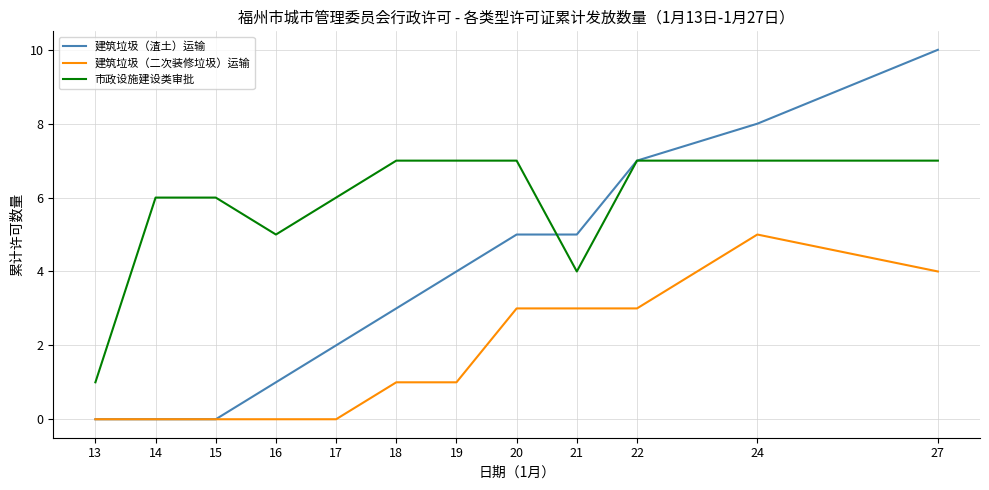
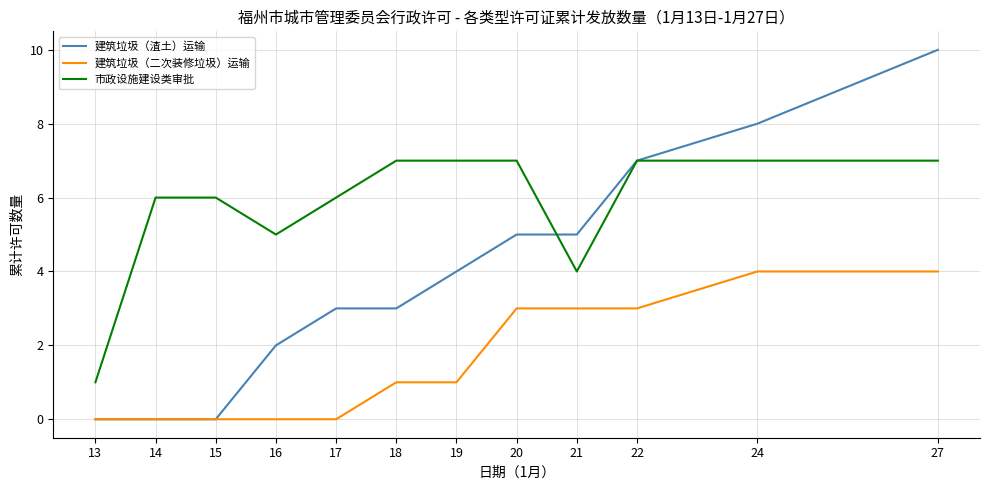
  {
    "建筑垃圾（渣土）运输": {
-     "16": 1,
-     "17": 2,
+     "16": 2,
+     "17": 3,
      "18": 3,
      "19": 4,
      "20": 5,
      "21": 5,
      "24": 8,
      "27": 10
    },
    "建筑垃圾（二次装修垃圾）运输": {
      "16": 0,
      "17": 0,
      "18": 1,
      "19": 1,
      "20": 3,
      "21": 3,
      "22": 3,
-     "24": 5,
+     "24": 4,
      "27": 4
    },
    "市政设施建设类审批": {
      "13": 1,
      "14": 6,
      "15": 6,
      "16": 5,
      "17": 6,
      "18": 7,
      "19": 7,
      "20": 7,
      "21": 4,
      "24": 7,
      "27": 7
    }
  }
